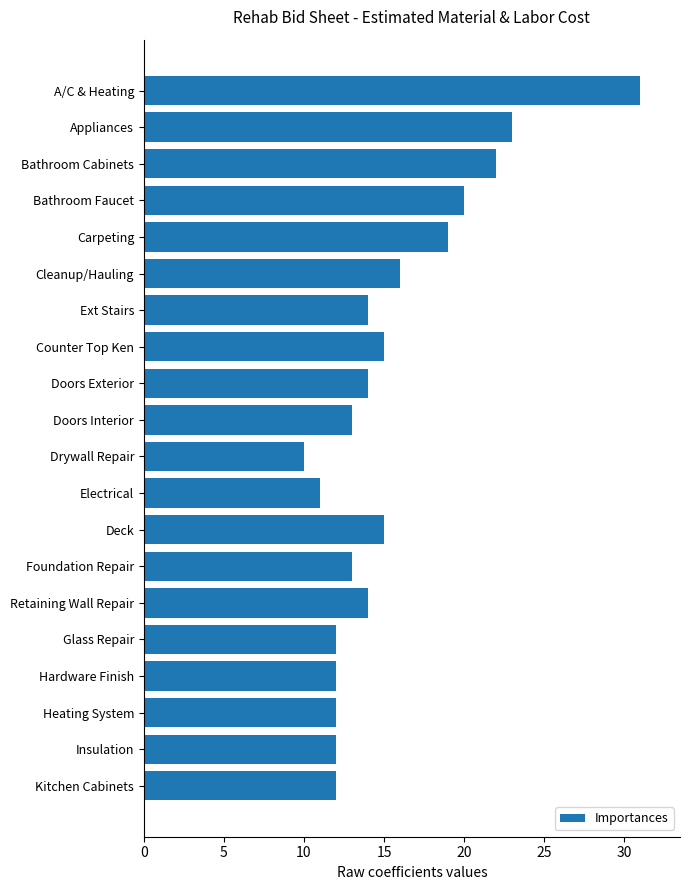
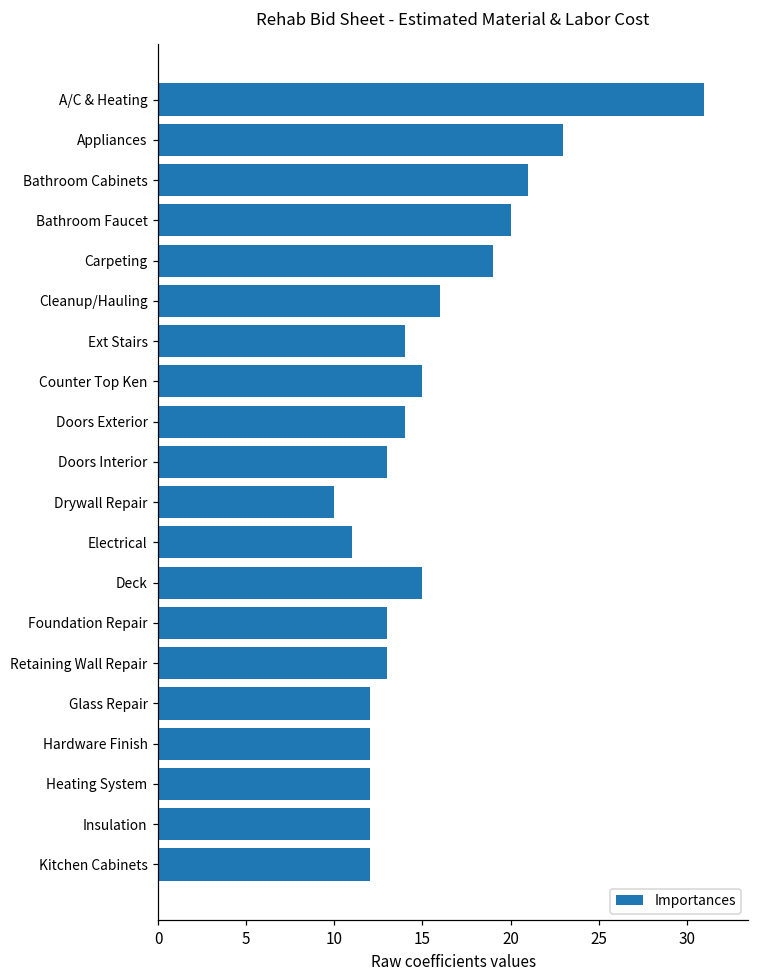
  {
    "A/C & Heating": 31,
    "Appliances": 23,
-   "Bathroom Cabinets": 22,
+   "Bathroom Cabinets": 21,
    "Bathroom Faucet": 20,
    "Carpeting": 19,
    "Cleanup/Hauling": 16,
    "Ext Stairs": 14,
    "Counter Top Ken": 15,
    "Doors Exterior": 14,
    "Doors Interior": 13,
    "Drywall Repair": 10,
    "Electrical": 11,
    "Deck": 15,
    "Foundation Repair": 13,
-   "Retaining Wall Repair": 14,
+   "Retaining Wall Repair": 13,
    "Glass Repair": 12,
    "Hardware Finish": 12,
    "Heating System": 12,
    "Insulation": 12,
    "Kitchen Cabinets": 12
  }
